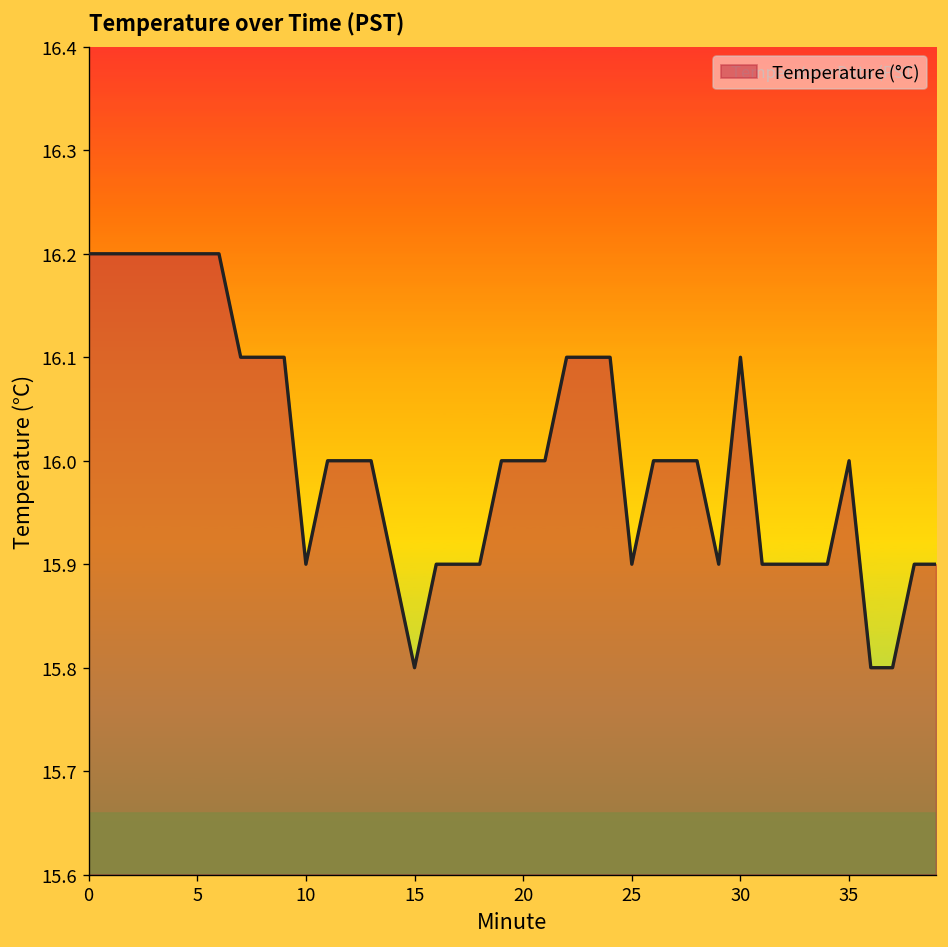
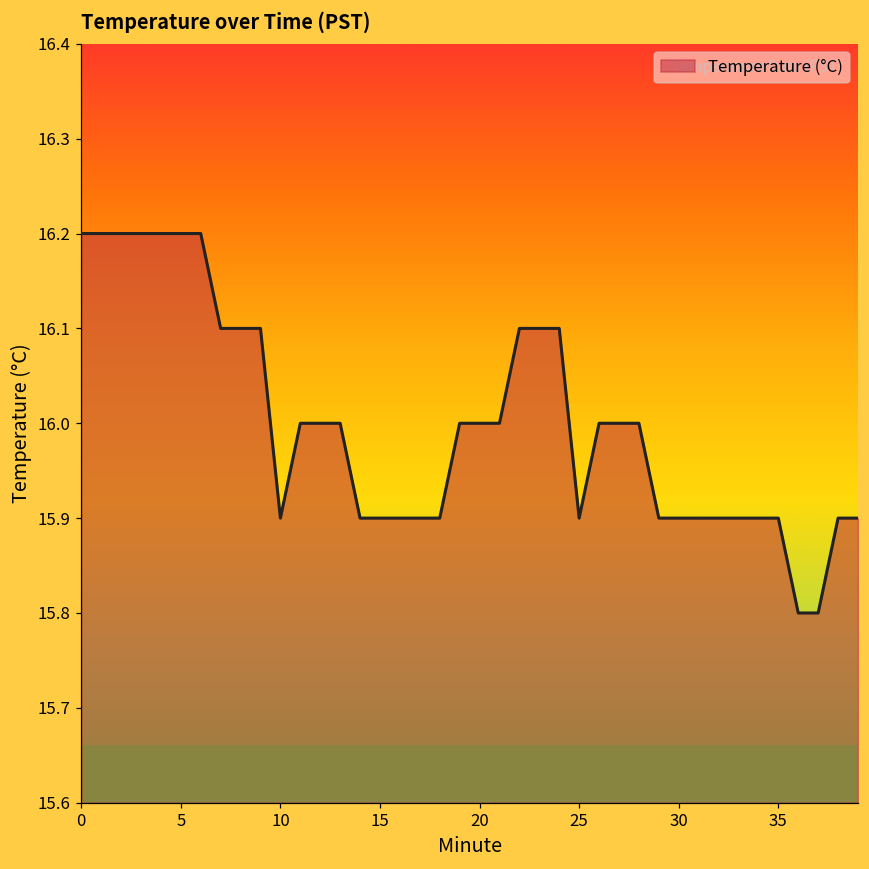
  {
    "0": 16.2,
    "5": 16.2,
    "10": 15.9,
-   "15": 15.8,
+   "15": 15.9,
    "20": 16.0,
    "25": 15.9,
-   "30": 16.1,
-   "35": 16.0
+   "30": 15.9,
+   "35": 15.9
  }
